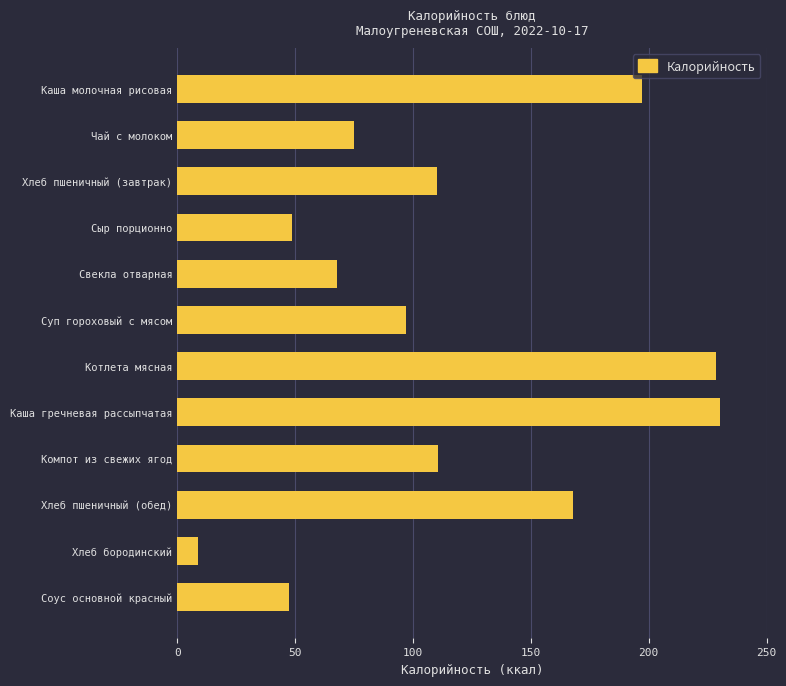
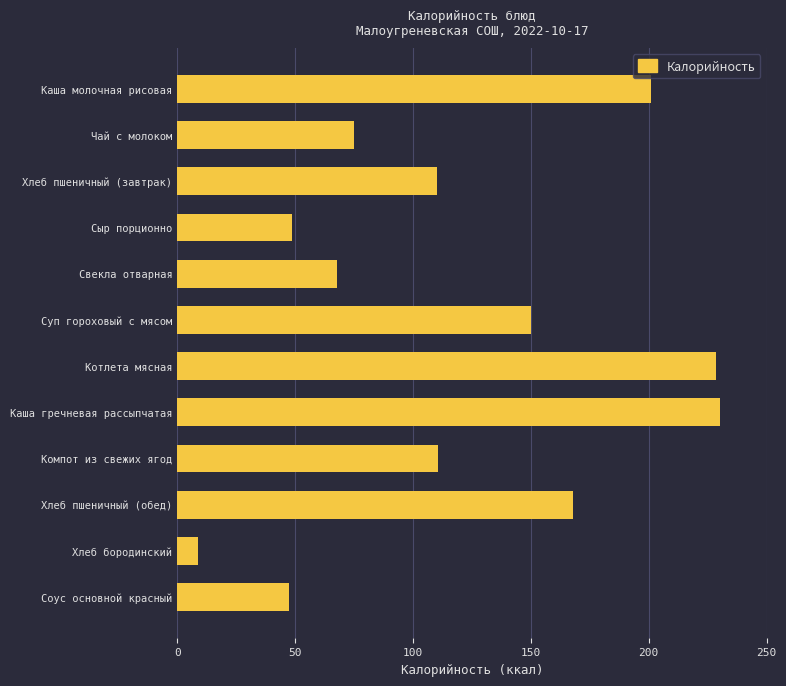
  {
-   "Каша молочная рисовая": 197,
+   "Каша молочная рисовая": 201,
    "Чай с молоком": 75,
    "Хлеб пшеничный (завтрак)": 110,
    "Сыр порционно": 49,
    "Свекла отварная": 68,
-   "Суп гороховый с мясом": 97,
+   "Суп гороховый с мясом": 150,
    "Котлета мясная": 229,
    "Каша гречневая рассыпчатая": 230,
    "Компот из свежих ягод": 111,
    "Хлеб пшеничный (обед)": 168,
    "Хлеб бородинский": 9,
    "Соус основной красный": 47
  }
